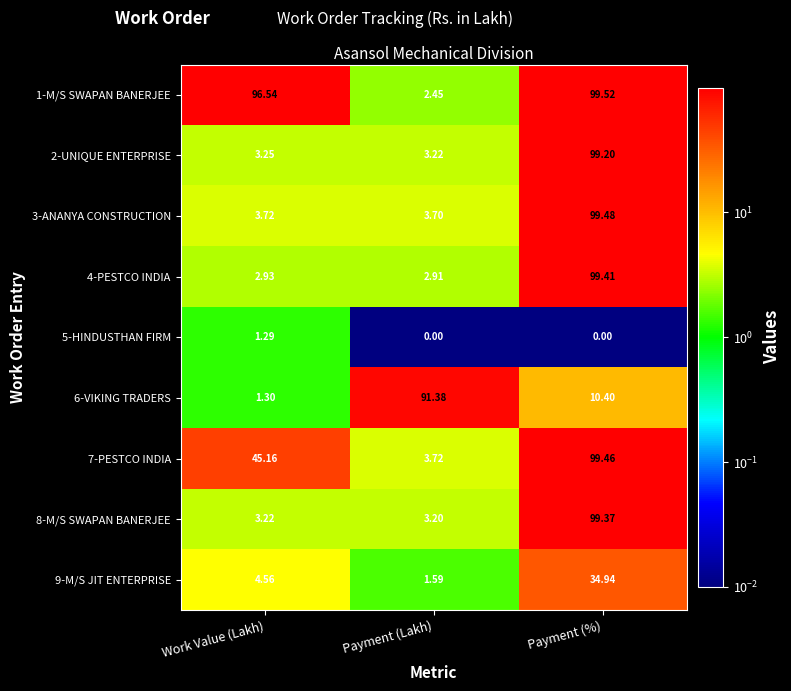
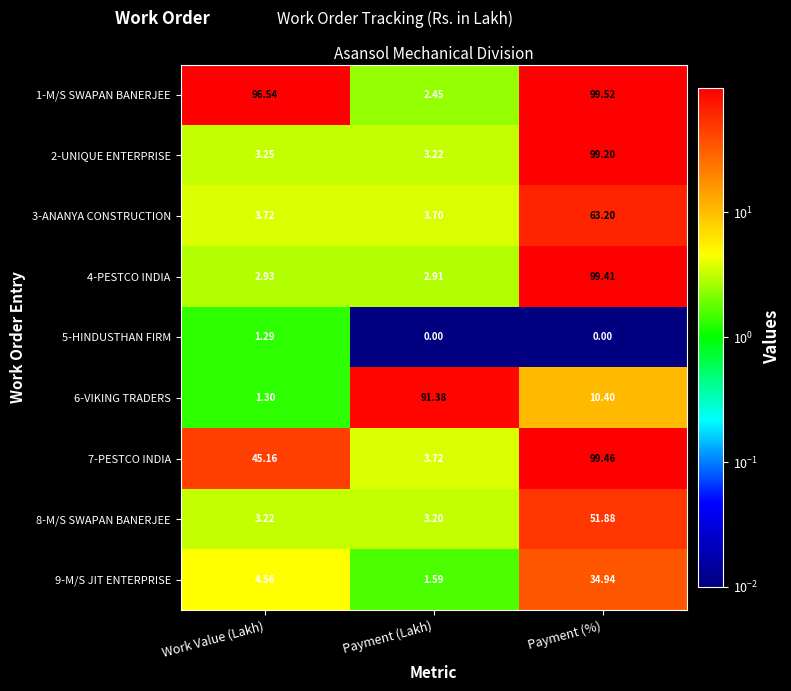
  {
    "1-M/S SWAPAN BANERJEE": {
      "Work Value (Lakh)": 96.54,
      "Payment (Lakh)": 2.45,
      "Payment (%)": 99.52
    },
    "2-UNIQUE ENTERPRISE": {
      "Work Value (Lakh)": 3.25,
      "Payment (Lakh)": 3.22,
      "Payment (%)": 99.20
    },
    "3-ANANYA CONSTRUCTION": {
      "Work Value (Lakh)": 3.72,
      "Payment (Lakh)": 3.70,
-     "Payment (%)": 99.48
+     "Payment (%)": 63.20
    },
    "4-PESTCO INDIA": {
      "Work Value (Lakh)": 2.93,
      "Payment (Lakh)": 2.91,
      "Payment (%)": 99.41
    },
    "5-HINDUSTHAN FIRM": {
      "Work Value (Lakh)": 1.29,
      "Payment (Lakh)": 0.00,
      "Payment (%)": 0.00
    },
    "6-VIKING TRADERS": {
      "Work Value (Lakh)": 1.30,
      "Payment (Lakh)": 91.38,
      "Payment (%)": 10.40
    },
    "7-PESTCO INDIA": {
      "Work Value (Lakh)": 45.16,
      "Payment (Lakh)": 3.72,
      "Payment (%)": 99.46
    },
    "8-M/S SWAPAN BANERJEE": {
      "Work Value (Lakh)": 3.22,
      "Payment (Lakh)": 3.20,
-     "Payment (%)": 99.37
+     "Payment (%)": 51.88
    },
    "9-M/S JIT ENTERPRISE": {
      "Work Value (Lakh)": 4.56,
      "Payment (Lakh)": 1.59,
      "Payment (%)": 34.94
    }
  }
